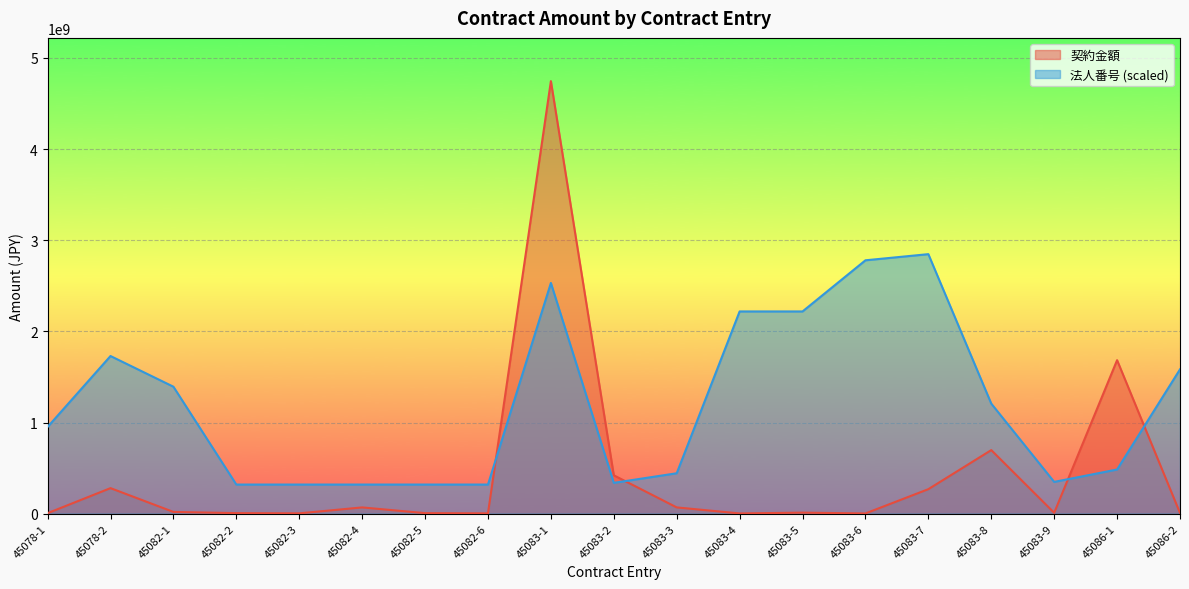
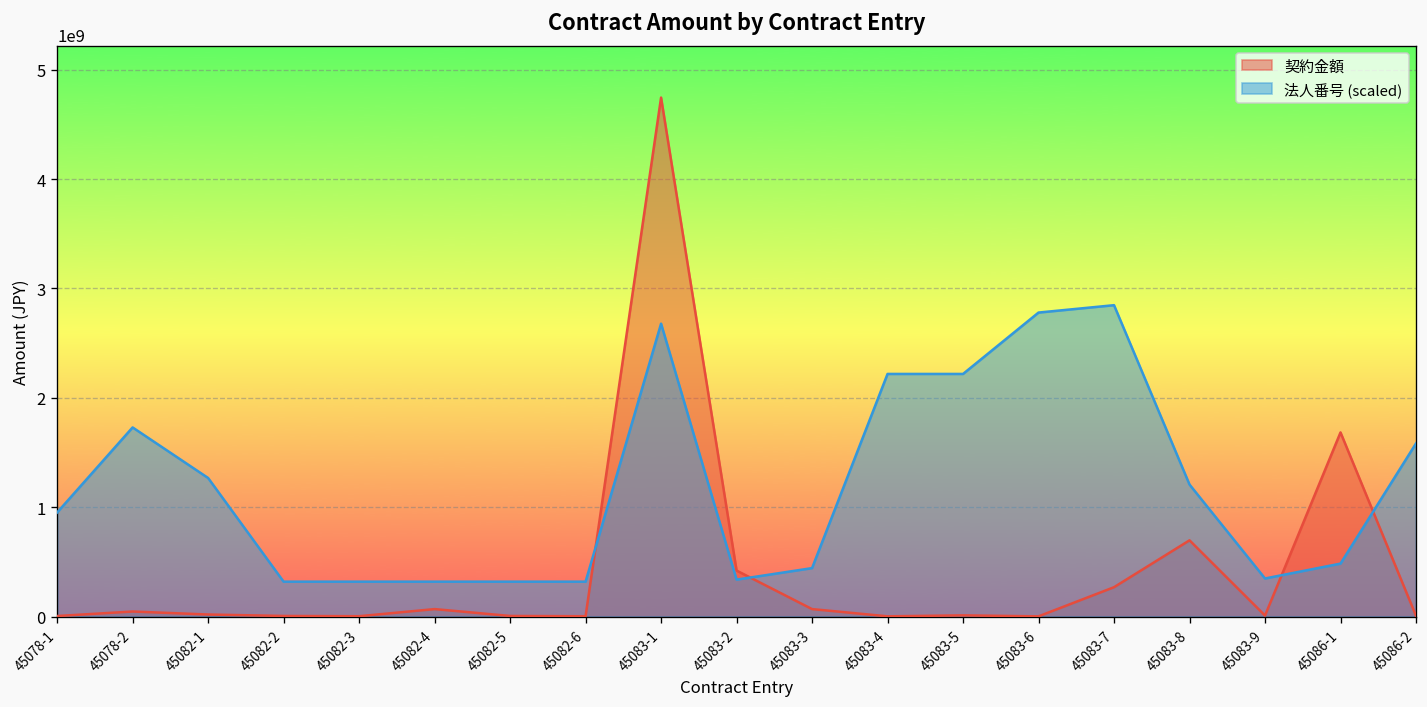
  {
    "契約金額": {
      "45078-1": 0,
-     "45078-2": 300000000,
+     "45078-2": 0,
      "45082-1": 0,
      "45082-2": 0,
      "45082-3": 0,
      "45082-4": 100000000,
      "45082-5": 0,
      "45082-6": 0,
      "45083-1": 4700000000,
      "45083-2": 400000000,
      "45083-3": 100000000,
      "45083-4": 0,
      "45083-5": 0,
      "45083-6": 0,
      "45083-7": 300000000,
      "45083-8": 700000000,
      "45083-9": 0,
      "45086-1": 1700000000,
      "45086-2": 0
    },
    "法人番号 (scaled)": {
      "45078-1": 1000000000,
      "45078-2": 1700000000,
-     "45082-1": 1400000000,
+     "45082-1": 1300000000,
      "45082-2": 300000000,
      "45082-3": 300000000,
      "45082-4": 300000000,
      "45082-5": 300000000,
      "45082-6": 300000000,
-     "45083-1": 2500000000,
+     "45083-1": 2700000000,
      "45083-2": 300000000,
      "45083-3": 400000000,
      "45083-4": 2200000000,
      "45083-5": 2200000000,
      "45083-6": 2800000000,
      "45083-7": 2800000000,
      "45083-8": 1200000000,
      "45083-9": 300000000,
      "45086-1": 500000000,
      "45086-2": 1600000000
    }
  }
